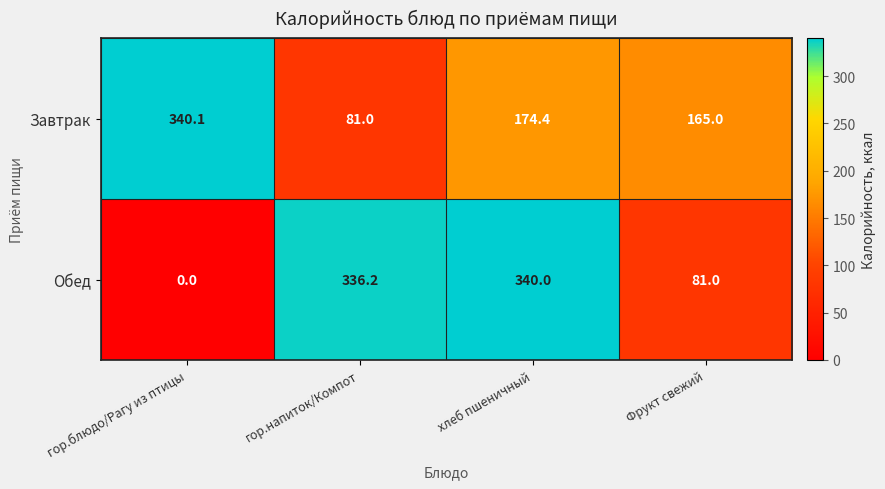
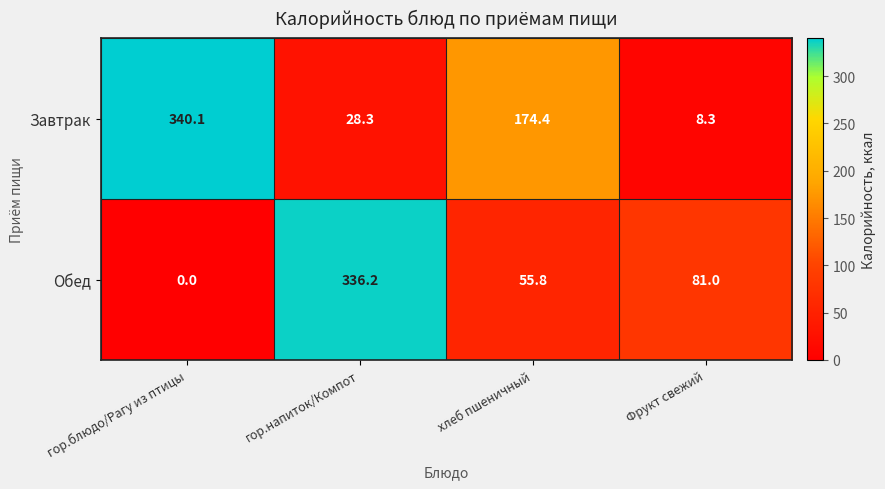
  {
    "Завтрак": {
      "гор.блюдо/Рагу из птицы": 340.1,
-     "гор.напиток/Компот": 81.0,
+     "гор.напиток/Компот": 28.3,
      "хлеб пшеничный": 174.4,
-     "Фрукт свежий": 165.0
+     "Фрукт свежий": 8.3
    },
    "Обед": {
      "гор.блюдо/Рагу из птицы": 0.0,
      "гор.напиток/Компот": 336.2,
-     "хлеб пшеничный": 340.0,
+     "хлеб пшеничный": 55.8,
      "Фрукт свежий": 81.0
    }
  }
